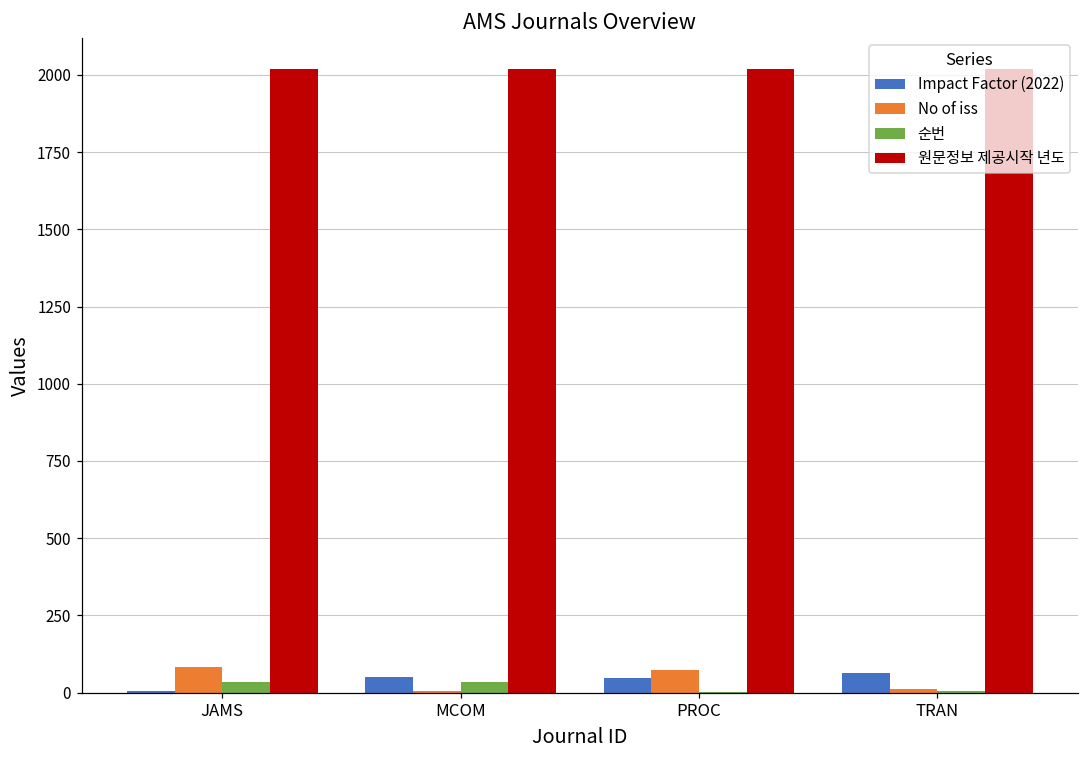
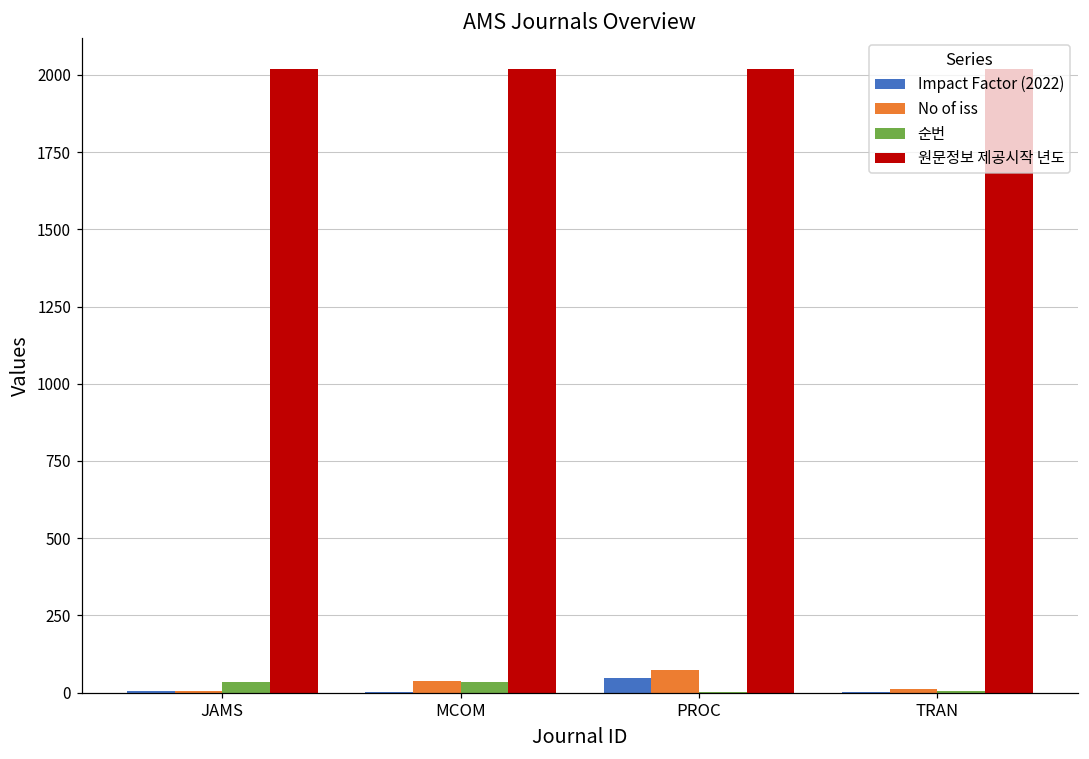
  {
    "Impact Factor (2022)": {
-     "MCOM": 50,
+     "MCOM": 0,
      "PROC": 50,
-     "TRAN": 60
+     "TRAN": 0
    },
    "No of iss": {
-     "JAMS": 80,
-     "MCOM": 10,
+     "JAMS": 0,
+     "MCOM": 40,
      "PROC": 70,
      "TRAN": 10
    },
    "순번": {
      "JAMS": 30,
      "MCOM": 30
    },
    "원문정보 제공시작 년도": {
      "JAMS": 2020,
      "MCOM": 2020,
      "PROC": 2020
    }
  }
